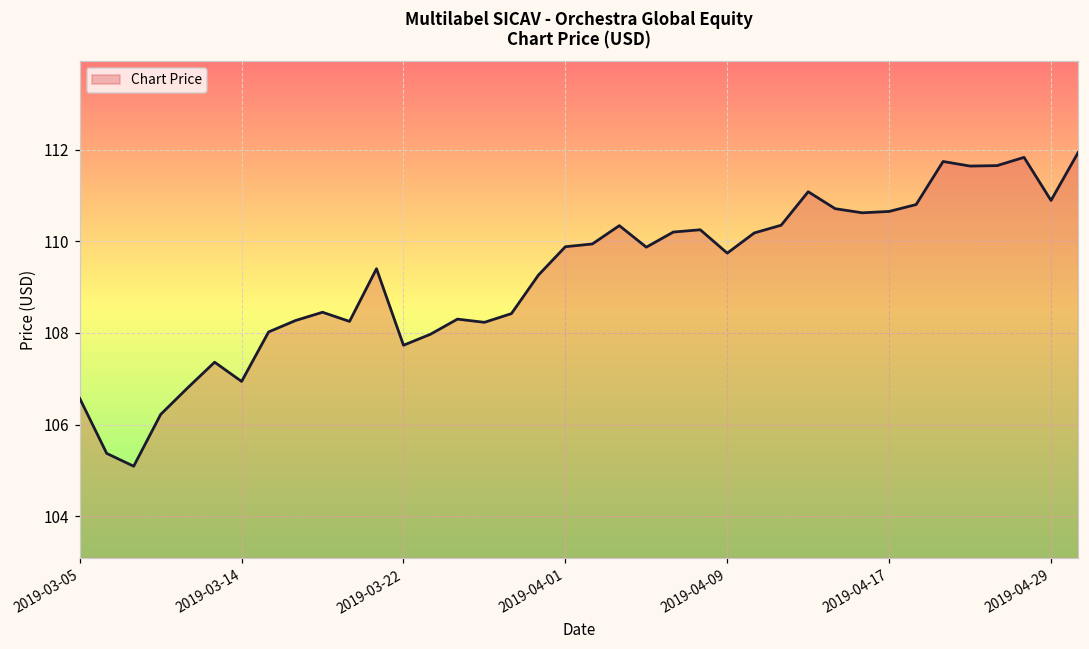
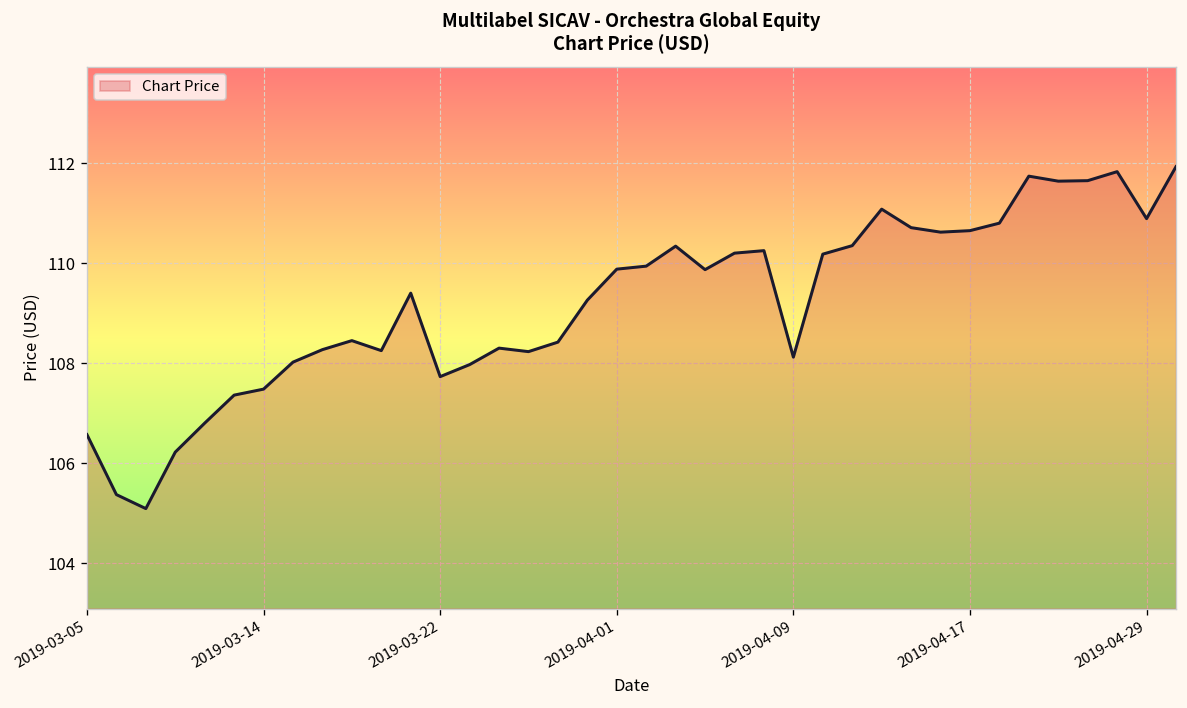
  {
    "2019-03-05": 106.6,
-   "2019-03-14": 106.9,
+   "2019-03-14": 107.5,
    "2019-03-22": 107.7,
    "2019-04-01": 109.9,
-   "2019-04-09": 109.7,
+   "2019-04-09": 108.1,
    "2019-04-17": 110.7,
    "2019-04-29": 110.9
  }
